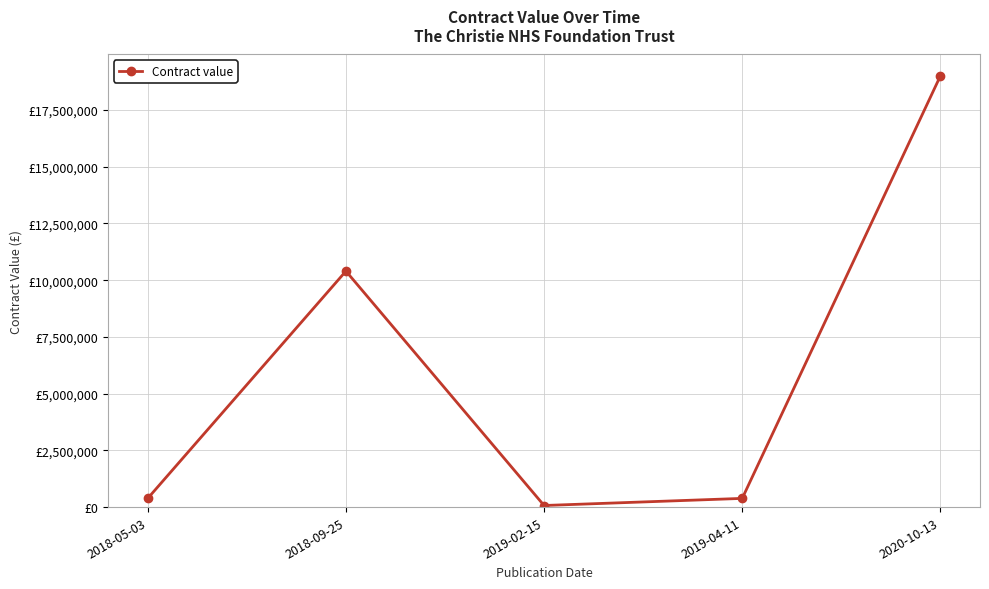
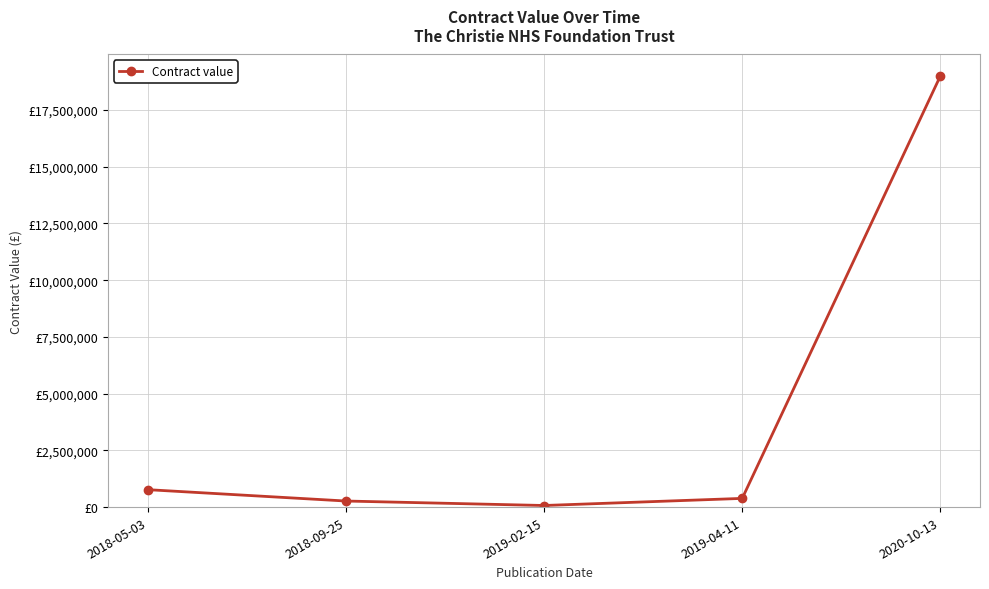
  {
-   "2018-05-03": "£400,000",
-   "2018-09-25": "£10,400,000",
+   "2018-05-03": "£800,000",
+   "2018-09-25": "£300,000",
    "2019-02-15": "£100,000",
    "2019-04-11": "£400,000",
    "2020-10-13": "£19,000,000"
  }
